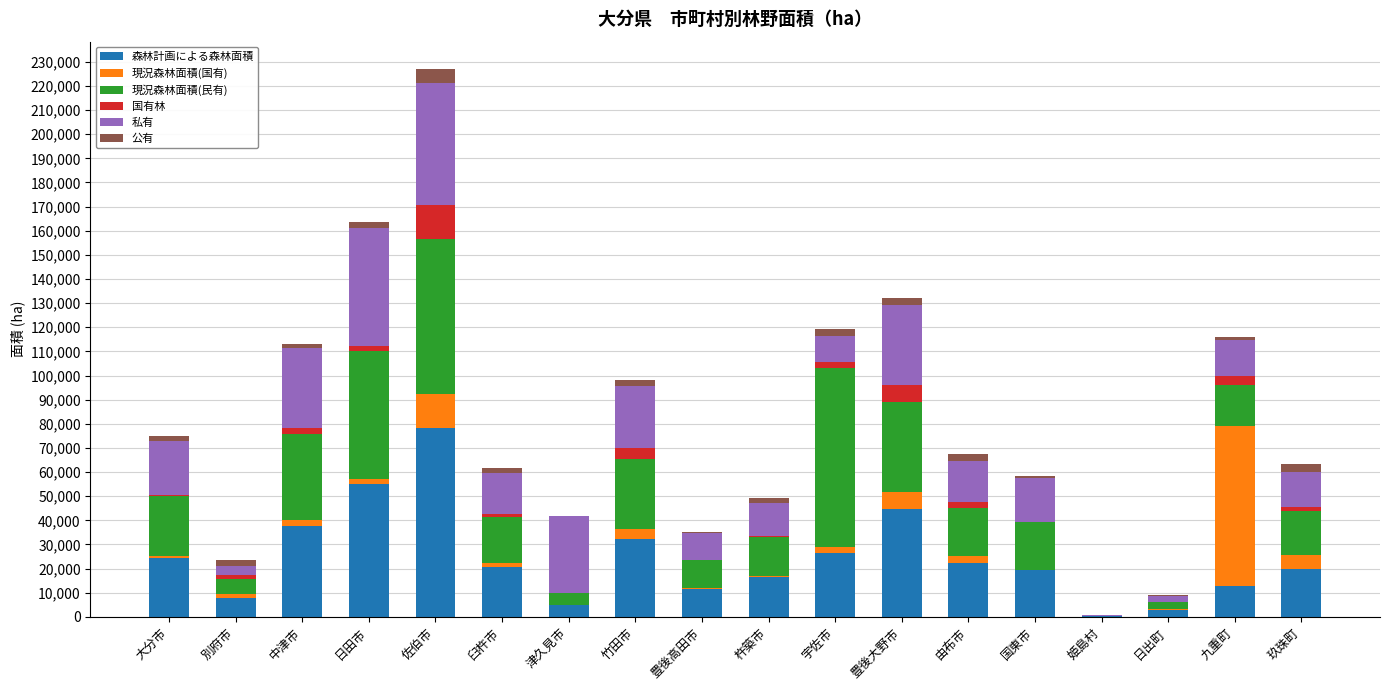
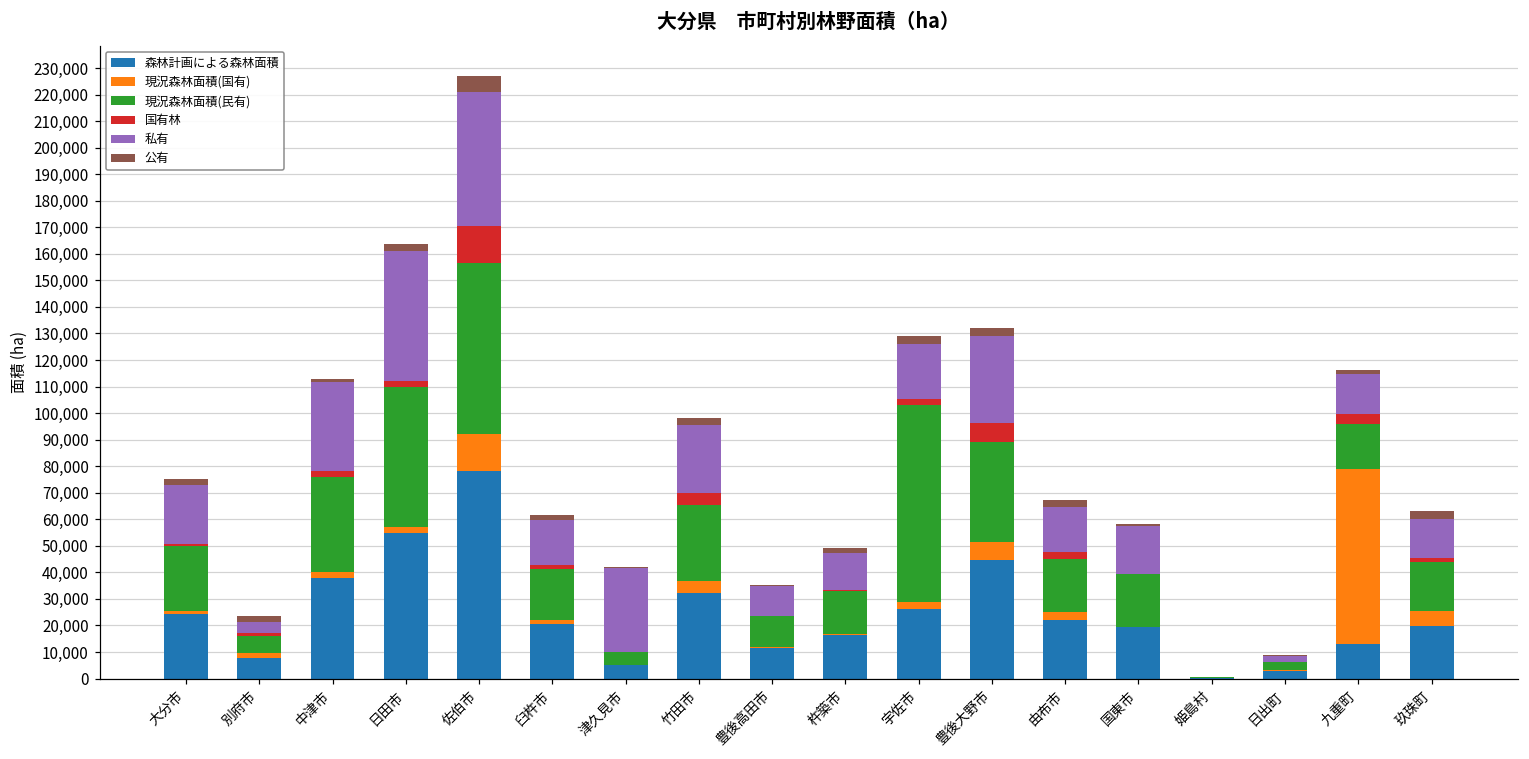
  {
    "森林計画による森林面積": {
      "大分市": "24,000",
      "別府市": "8,000",
      "中津市": "38,000",
      "日田市": "55,000",
      "佐伯市": "78,000",
      "臼杵市": "21,000",
      "津久見市": "5,000",
      "竹田市": "32,000",
      "豊後高田市": "12,000",
      "杵築市": "16,000",
      "宇佐市": "26,000",
      "豊後大野市": "45,000",
      "由布市": "22,000",
      "国東市": "20,000",
      "日出町": "3,000",
      "九重町": "13,000",
      "玖珠町": "20,000"
    },
    "現況森林面積(国有)": {
      "別府市": "2,000",
      "中津市": "2,000",
      "日田市": "2,000",
      "佐伯市": "14,000",
      "臼杵市": "2,000",
      "津久見市": "0",
      "竹田市": "4,000",
      "宇佐市": "2,000",
      "豊後大野市": "7,000",
      "由布市": "3,000",
      "姫島村": "0",
      "九重町": "66,000",
      "玖珠町": "6,000"
    },
    "現況森林面積(民有)": {
      "大分市": "25,000",
      "別府市": "6,000",
      "中津市": "36,000",
      "日田市": "53,000",
      "佐伯市": "64,000",
      "臼杵市": "19,000",
      "津久見市": "5,000",
      "竹田市": "29,000",
      "豊後高田市": "12,000",
      "杵築市": "16,000",
      "宇佐市": "74,000",
      "豊後大野市": "37,000",
      "由布市": "20,000",
      "国東市": "20,000",
      "日出町": "3,000",
      "九重町": "17,000",
      "玖珠町": "19,000"
    },
    "国有林": {
      "別府市": "1,000",
      "中津市": "2,000",
      "日田市": "2,000",
      "佐伯市": "14,000",
      "臼杵市": "2,000",
      "津久見市": "0",
      "竹田市": "4,000",
      "宇佐市": "2,000",
      "豊後大野市": "7,000",
      "由布市": "3,000",
      "国東市": "0",
      "姫島村": "0",
      "九重町": "4,000",
      "玖珠町": "2,000"
    },
    "私有": {
      "大分市": "22,000",
      "別府市": "4,000",
      "中津市": "33,000",
      "日田市": "49,000",
      "佐伯市": "51,000",
      "臼杵市": "17,000",
      "津久見市": "32,000",
      "竹田市": "26,000",
      "豊後高田市": "11,000",
      "杵築市": "14,000",
-     "宇佐市": "11,000",
+     "宇佐市": "21,000",
      "豊後大野市": "33,000",
      "由布市": "17,000",
      "国東市": "18,000",
      "日出町": "2,000",
      "九重町": "15,000",
      "玖珠町": "15,000"
    },
    "公有": {
      "大分市": "2,000",
      "別府市": "2,000",
      "中津市": "1,000",
      "日田市": "3,000",
      "佐伯市": "6,000",
      "臼杵市": "2,000",
      "竹田市": "3,000",
      "杵築市": "2,000",
      "宇佐市": "3,000",
      "豊後大野市": "3,000",
      "由布市": "3,000",
      "九重町": "2,000",
      "玖珠町": "3,000"
    }
  }
